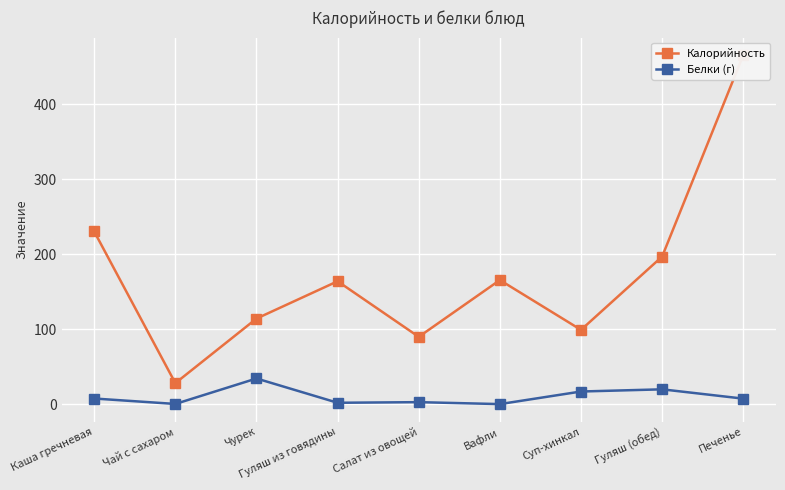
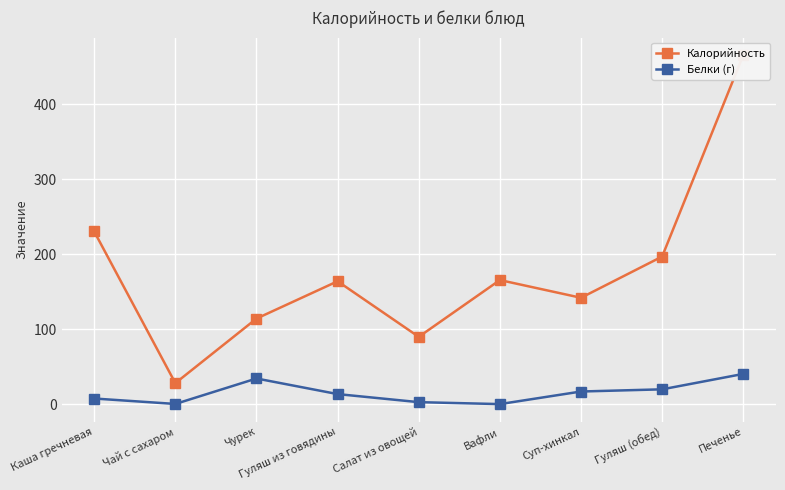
  {
    "Калорийность": {
      "Каша гречневая": 230,
      "Чай с сахаром": 30,
      "Чурек": 110,
      "Гуляш из говядины": 160,
      "Салат из овощей": 90,
      "Вафли": 170,
-     "Суп-хинкал": 100,
+     "Суп-хинкал": 140,
      "Гуляш (обед)": 200
    },
    "Белки (г)": {
      "Каша гречневая": 10,
      "Чай с сахаром": 0,
      "Чурек": 30,
-     "Гуляш из говядины": 0,
+     "Гуляш из говядины": 10,
      "Салат из овощей": 0,
      "Вафли": 0,
      "Суп-хинкал": 20,
      "Гуляш (обед)": 20,
-     "Печенье": 10
+     "Печенье": 40
    }
  }
